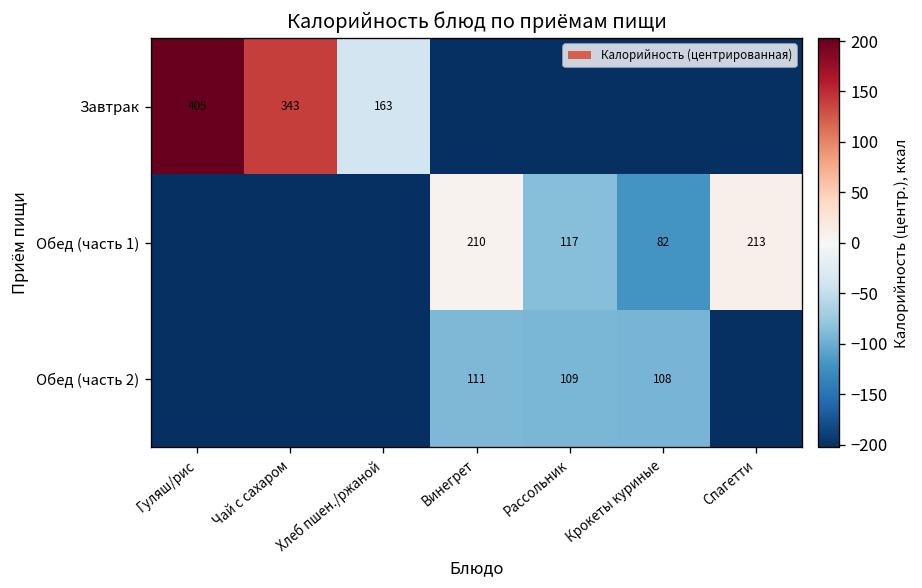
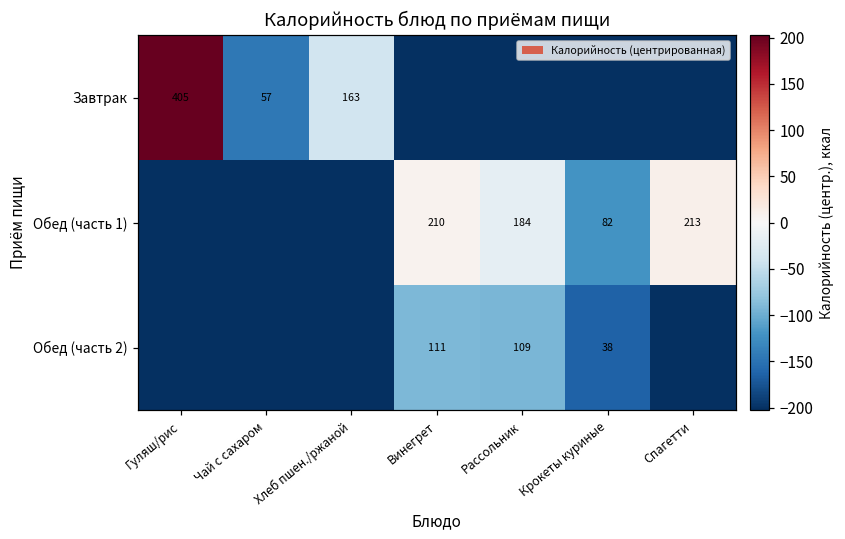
  {
    "Завтрак": {
      "Гуляш/рис": 405,
-     "Чай с сахаром": 343,
+     "Чай с сахаром": 57,
      "Хлеб пшен./ржаной": 163
    },
    "Обед (часть 1)": {
      "Винегрет": 210,
-     "Рассольник": 117,
+     "Рассольник": 184,
      "Крокеты куриные": 82,
      "Спагетти": 213
    },
    "Обед (часть 2)": {
      "Винегрет": 111,
      "Рассольник": 109,
-     "Крокеты куриные": 108
+     "Крокеты куриные": 38
    }
  }
